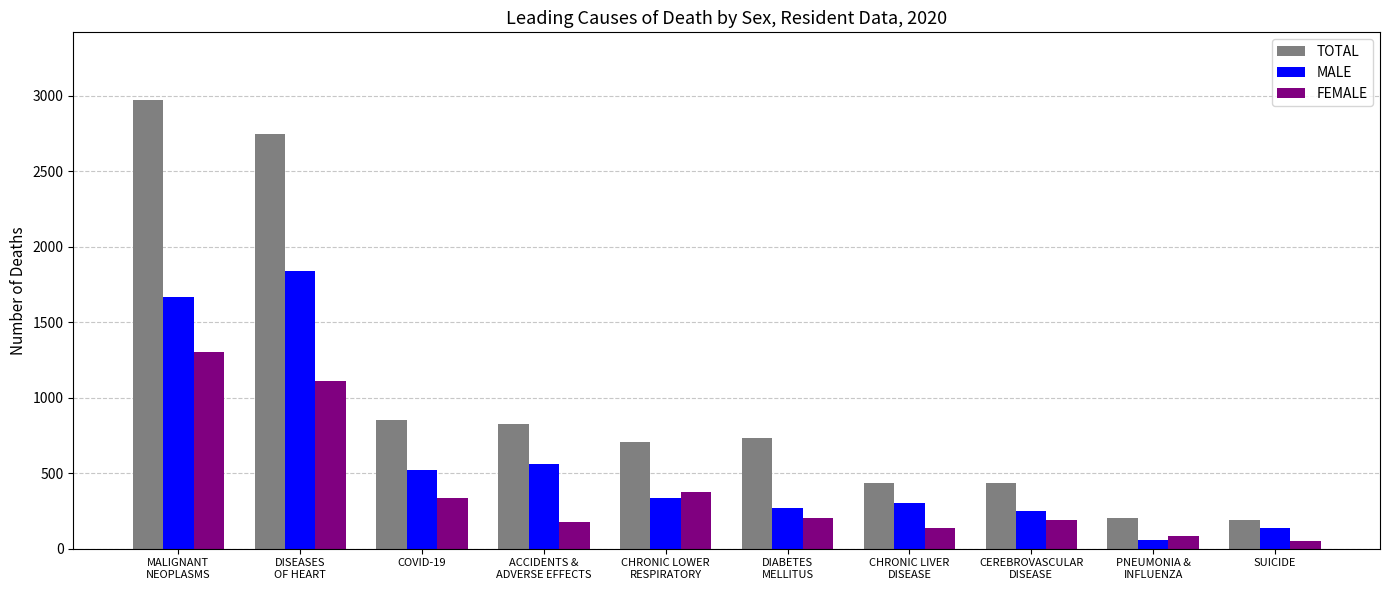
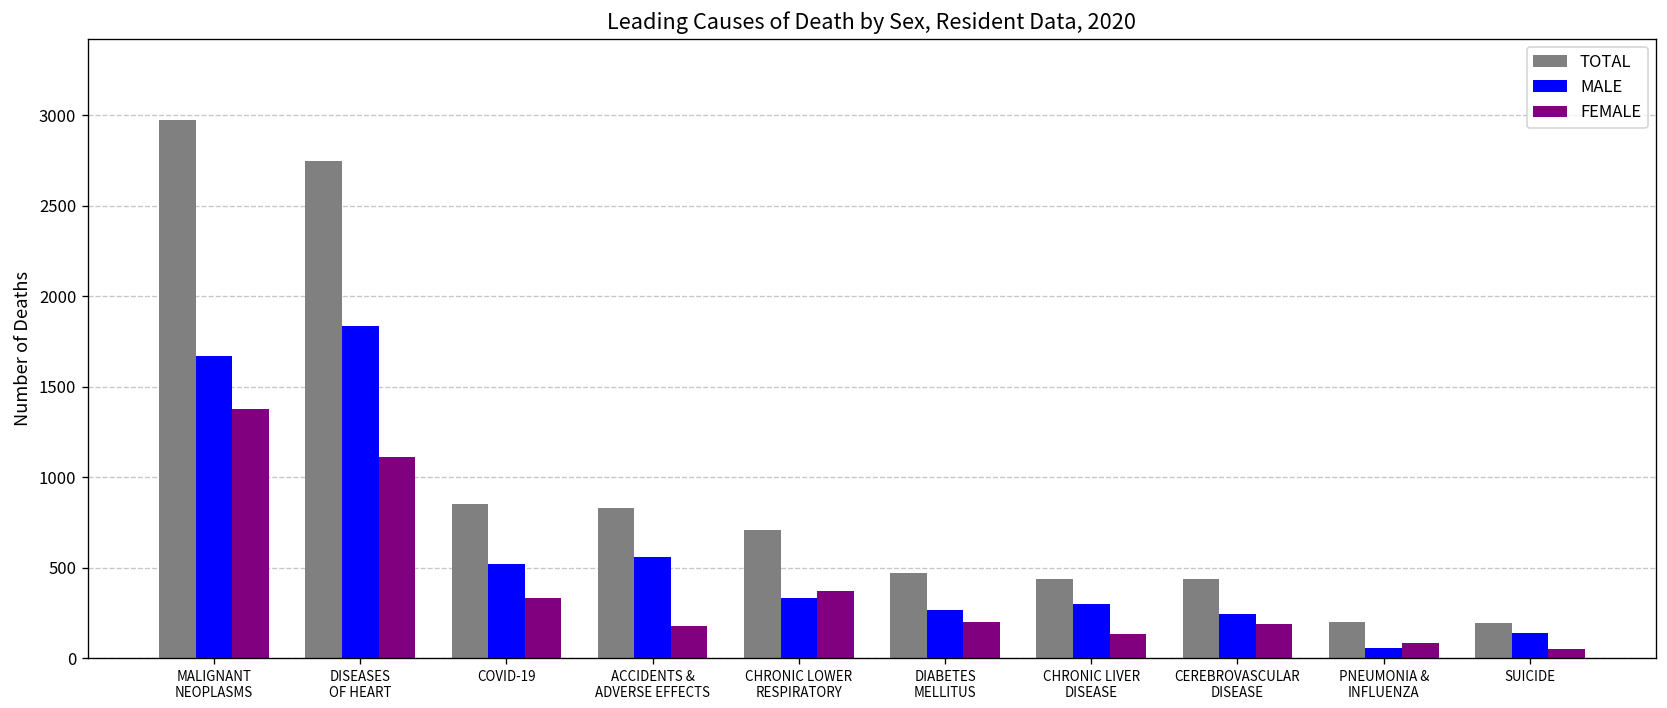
  {
    "TOTAL": {
      "MALIGNANT NEOPLASMS": 2980,
      "DISEASES OF HEART": 2750,
      "COVID-19": 850,
      "ACCIDENTS & ADVERSE EFFECTS": 830,
      "CHRONIC LOWER RESPIRATORY": 710,
-     "DIABETES MELLITUS": 730,
+     "DIABETES MELLITUS": 470,
      "CHRONIC LIVER DISEASE": 440,
      "CEREBROVASCULAR DISEASE": 440,
      "PNEUMONIA & INFLUENZA": 200,
      "SUICIDE": 190
    },
    "MALE": {
      "MALIGNANT NEOPLASMS": 1670,
      "DISEASES OF HEART": 1840,
      "COVID-19": 520,
      "ACCIDENTS & ADVERSE EFFECTS": 560,
      "CHRONIC LOWER RESPIRATORY": 340,
      "DIABETES MELLITUS": 270,
      "CHRONIC LIVER DISEASE": 300,
      "CEREBROVASCULAR DISEASE": 250,
      "PNEUMONIA & INFLUENZA": 60,
      "SUICIDE": 140
    },
    "FEMALE": {
-     "MALIGNANT NEOPLASMS": 1310,
+     "MALIGNANT NEOPLASMS": 1380,
      "DISEASES OF HEART": 1110,
      "COVID-19": 340,
      "ACCIDENTS & ADVERSE EFFECTS": 180,
      "CHRONIC LOWER RESPIRATORY": 370,
      "DIABETES MELLITUS": 200,
      "CHRONIC LIVER DISEASE": 140,
      "CEREBROVASCULAR DISEASE": 190,
      "PNEUMONIA & INFLUENZA": 80,
      "SUICIDE": 50
    }
  }
